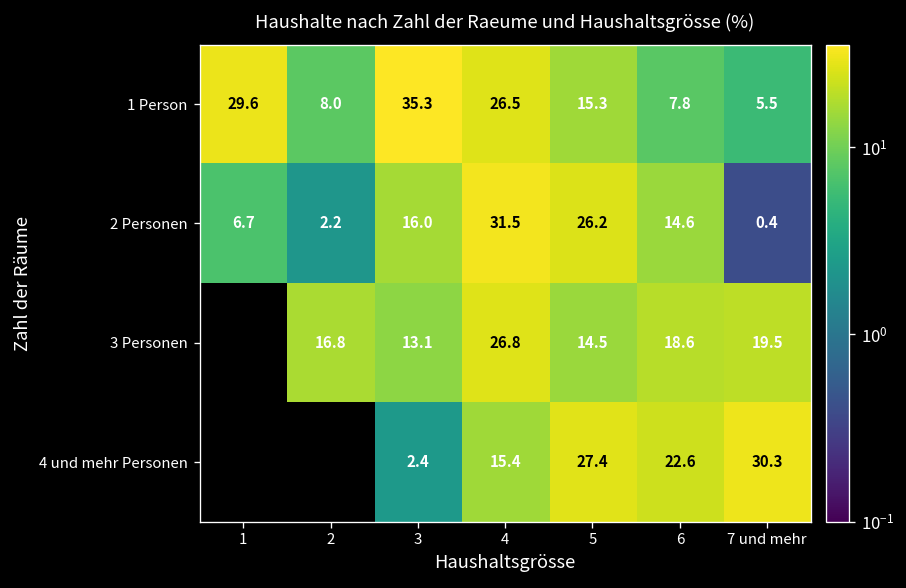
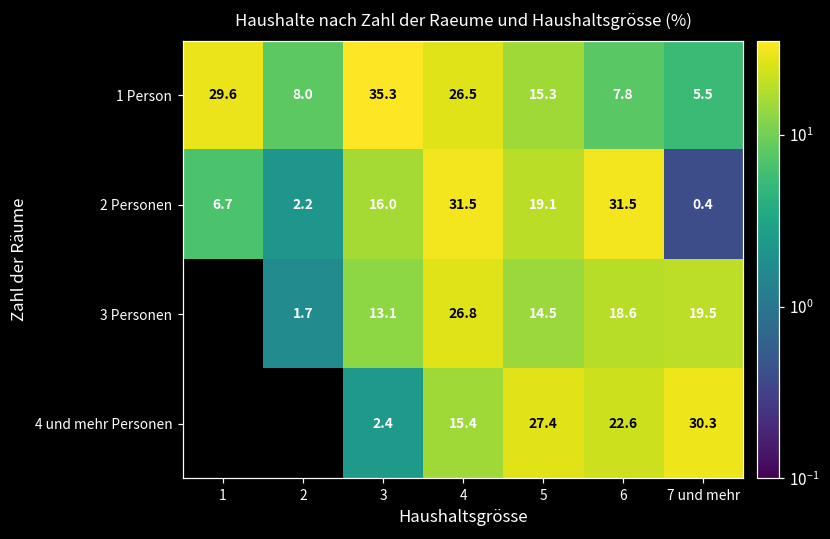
  {
    "1 Person": {
      "1": 29.6,
      "2": 8.0,
      "3": 35.3,
      "4": 26.5,
      "5": 15.3,
      "6": 7.8,
      "7 und mehr": 5.5
    },
    "2 Personen": {
      "1": 6.7,
      "2": 2.2,
      "3": 16.0,
      "4": 31.5,
-     "5": 26.2,
-     "6": 14.6,
+     "5": 19.1,
+     "6": 31.5,
      "7 und mehr": 0.4
    },
    "3 Personen": {
-     "2": 16.8,
+     "2": 1.7,
      "3": 13.1,
      "4": 26.8,
      "5": 14.5,
      "6": 18.6,
      "7 und mehr": 19.5
    },
    "4 und mehr Personen": {
      "3": 2.4,
      "4": 15.4,
      "5": 27.4,
      "6": 22.6,
      "7 und mehr": 30.3
    }
  }
